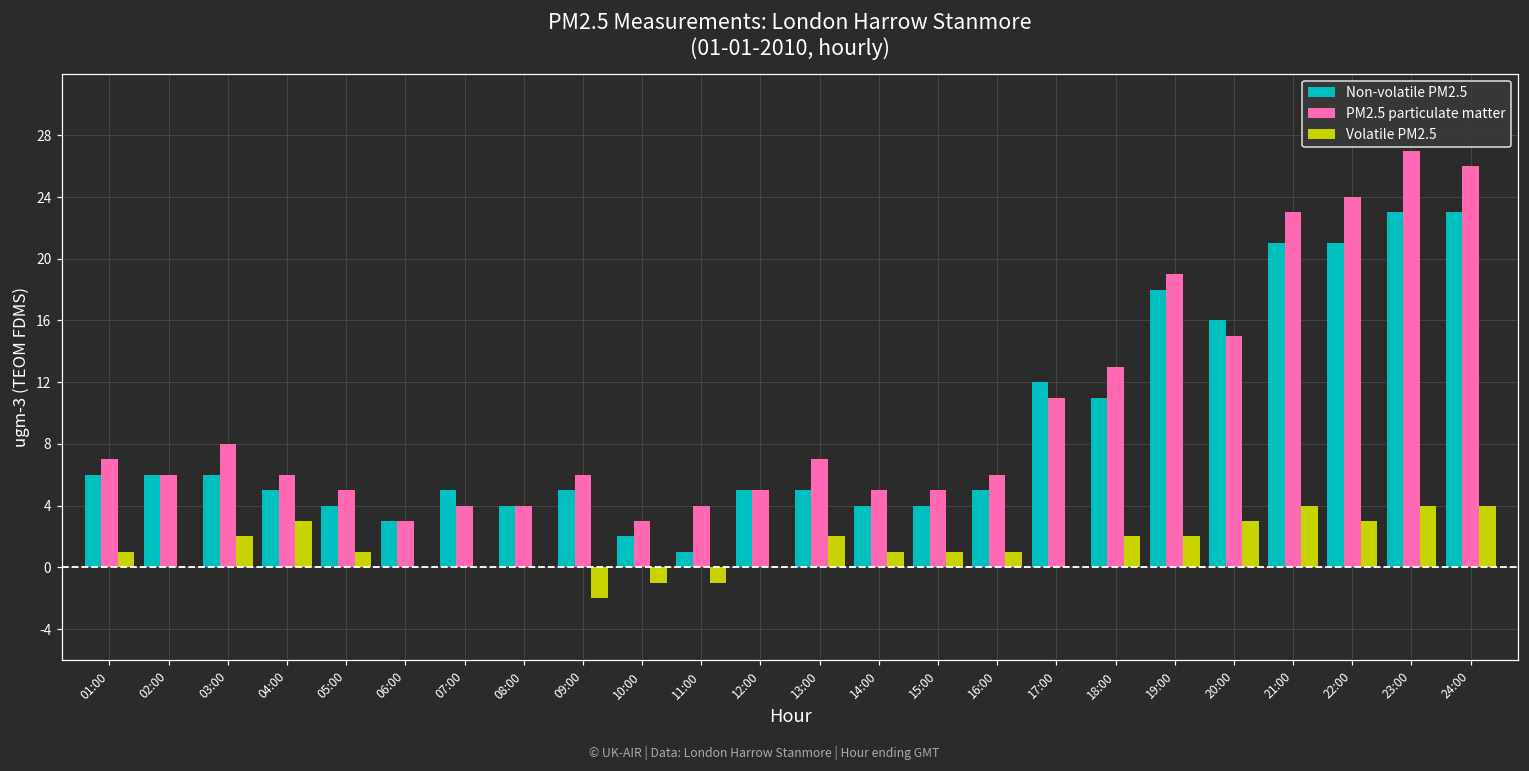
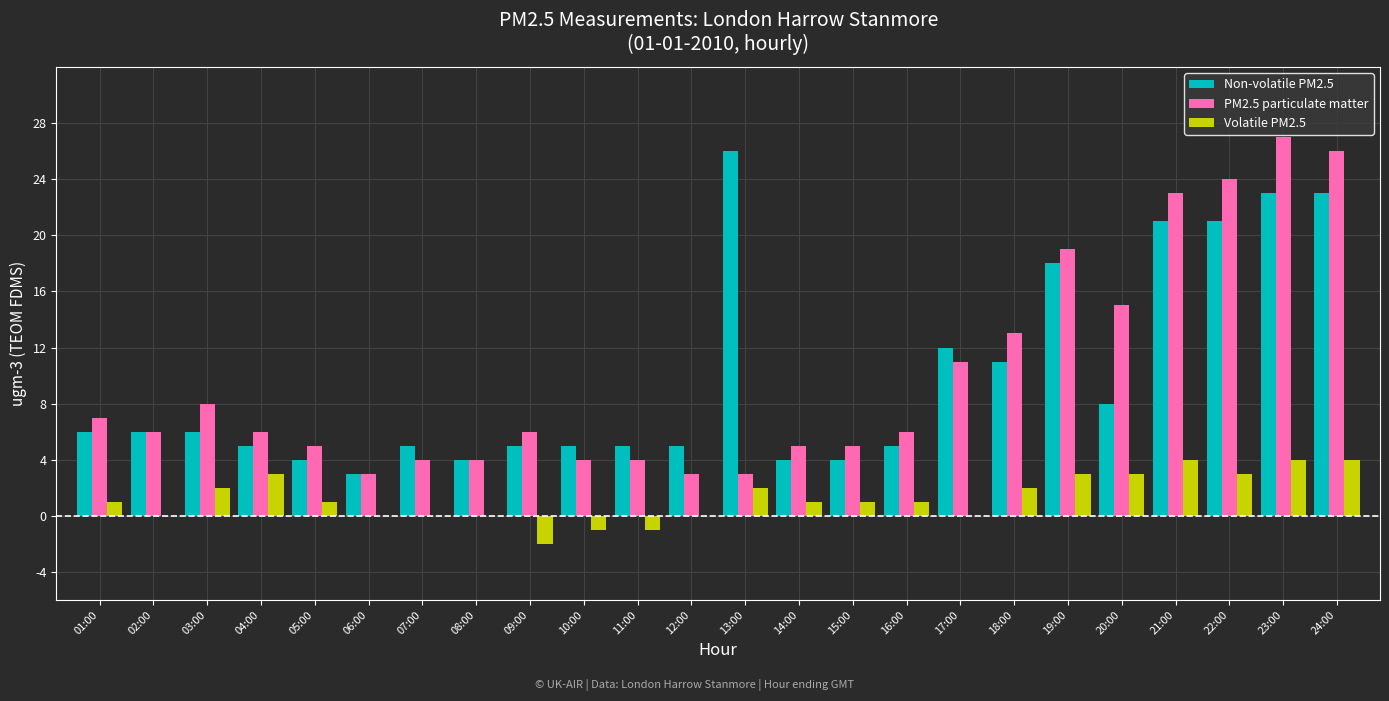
  {
    "Non-volatile PM2.5": {
      "01:00": 6,
      "02:00": 6,
      "03:00": 6,
      "04:00": 5,
      "05:00": 4,
      "06:00": 3,
      "07:00": 5,
      "08:00": 4,
      "09:00": 5,
-     "10:00": 2,
-     "11:00": 1,
+     "10:00": 5,
+     "11:00": 5,
      "12:00": 5,
-     "13:00": 5,
+     "13:00": 26,
      "14:00": 4,
      "15:00": 4,
      "16:00": 5,
      "17:00": 12,
      "18:00": 11,
      "19:00": 18,
-     "20:00": 16,
+     "20:00": 8,
      "21:00": 21,
      "22:00": 21,
      "23:00": 23,
      "24:00": 23
    },
    "PM2.5 particulate matter": {
      "01:00": 7,
      "02:00": 6,
      "03:00": 8,
      "04:00": 6,
      "05:00": 5,
      "06:00": 3,
      "07:00": 4,
      "08:00": 4,
      "09:00": 6,
-     "10:00": 3,
+     "10:00": 4,
      "11:00": 4,
-     "12:00": 5,
-     "13:00": 7,
+     "12:00": 3,
+     "13:00": 3,
      "14:00": 5,
      "15:00": 5,
      "16:00": 6,
      "17:00": 11,
      "18:00": 13,
      "19:00": 19,
      "20:00": 15,
      "21:00": 23,
      "22:00": 24,
      "23:00": 27,
      "24:00": 26
    },
    "Volatile PM2.5": {
      "01:00": 1,
      "02:00": 0,
      "03:00": 2,
      "04:00": 3,
      "05:00": 1,
      "06:00": 0,
      "07:00": 0,
      "08:00": 0,
      "09:00": -2,
      "10:00": -1,
      "11:00": -1,
      "12:00": 0,
      "13:00": 2,
      "14:00": 1,
      "15:00": 1,
      "16:00": 1,
      "17:00": 0,
      "18:00": 2,
-     "19:00": 2,
+     "19:00": 3,
      "20:00": 3,
      "21:00": 4,
      "22:00": 3,
      "23:00": 4,
      "24:00": 4
    }
  }
